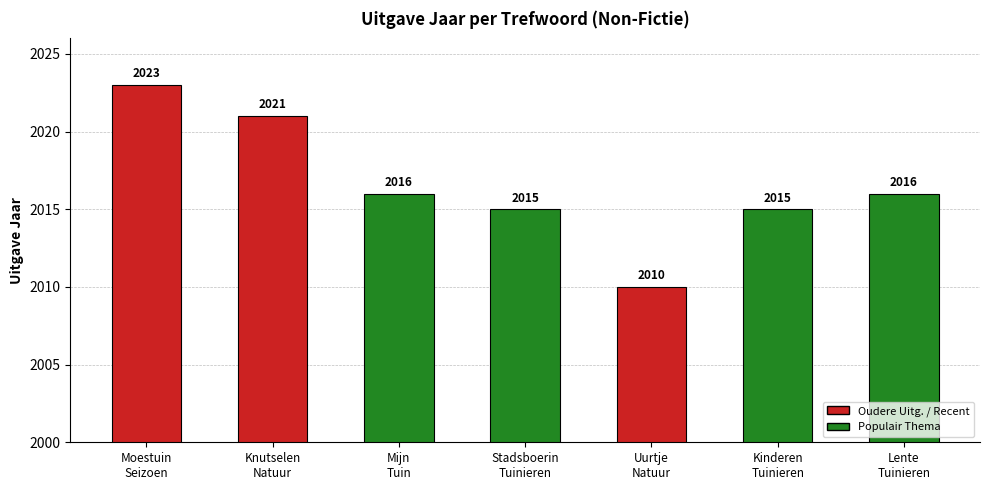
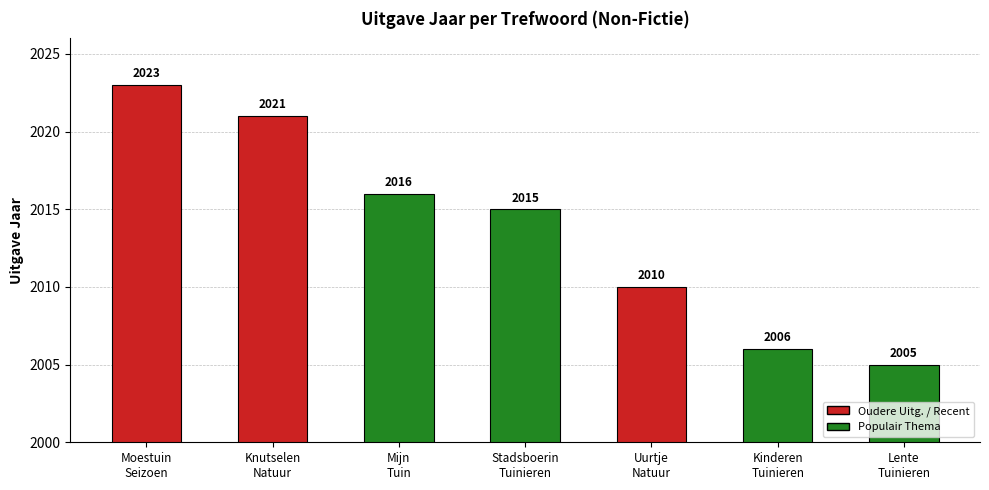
  {
    "Moestuin Seizoen": 2023,
    "Knutselen Natuur": 2021,
    "Mijn Tuin": 2016,
    "Stadsboerin Tuinieren": 2015,
    "Uurtje Natuur": 2010,
-   "Kinderen Tuinieren": 2015,
-   "Lente Tuinieren": 2016
+   "Kinderen Tuinieren": 2006,
+   "Lente Tuinieren": 2005
  }
